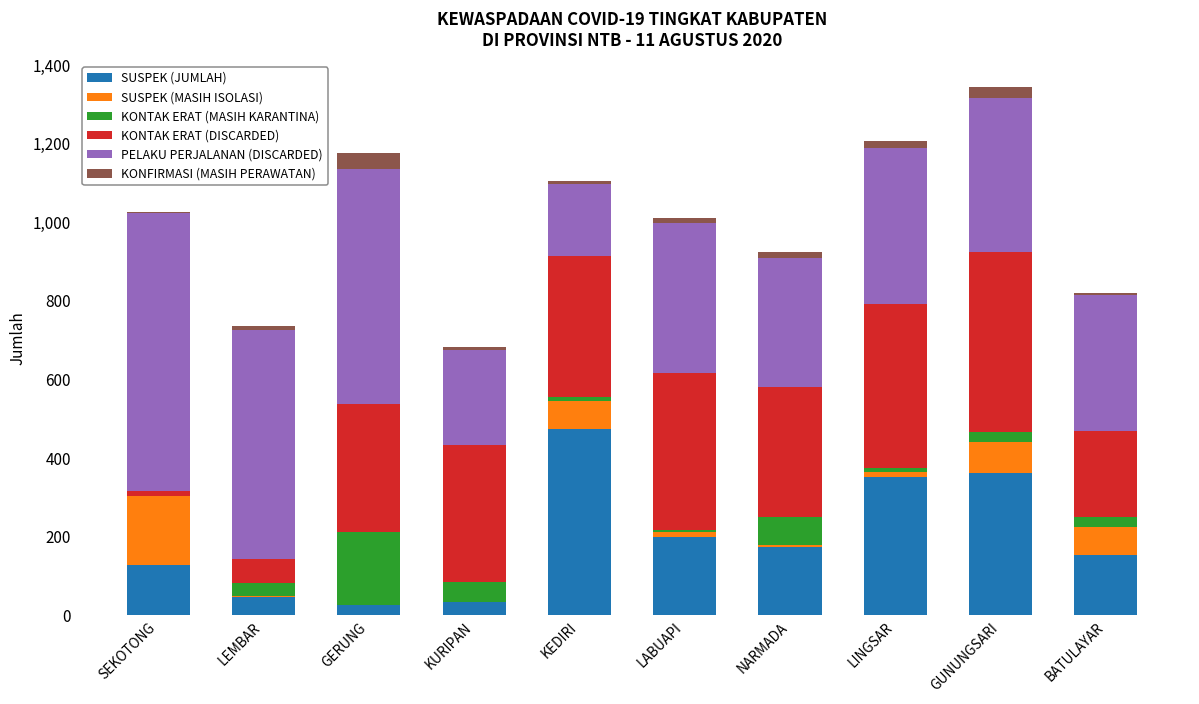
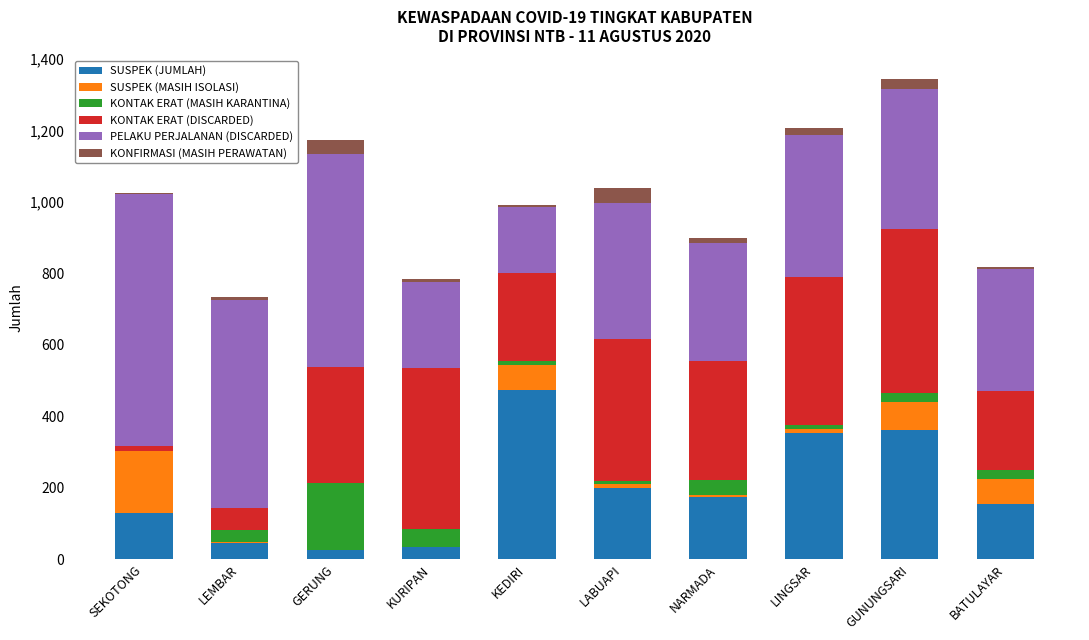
  {
    "SUSPEK (JUMLAH)": {
      "SEKOTONG": 130,
      "LEMBAR": 50,
      "GERUNG": 30,
      "KURIPAN": 30,
      "KEDIRI": 470,
      "LABUAPI": 200,
      "NARMADA": 170,
      "LINGSAR": 350,
      "GUNUNGSARI": 360,
      "BATULAYAR": 150
    },
    "SUSPEK (MASIH ISOLASI)": {
      "SEKOTONG": 180,
      "KURIPAN": 0,
      "KEDIRI": 70,
      "LABUAPI": 10,
      "LINGSAR": 10,
      "GUNUNGSARI": 80,
      "BATULAYAR": 70
    },
    "KONTAK ERAT (MASIH KARANTINA)": {
      "SEKOTONG": 0,
      "LEMBAR": 30,
      "GERUNG": 190,
      "KURIPAN": 50,
      "KEDIRI": 10,
      "LABUAPI": 10,
-     "NARMADA": 70,
+     "NARMADA": 40,
      "LINGSAR": 10,
      "GUNUNGSARI": 30,
      "BATULAYAR": 20
    },
    "KONTAK ERAT (DISCARDED)": {
      "SEKOTONG": 10,
      "LEMBAR": 60,
      "GERUNG": 330,
-     "KURIPAN": 350,
-     "KEDIRI": 360,
+     "KURIPAN": 450,
+     "KEDIRI": 250,
      "LABUAPI": 400,
      "NARMADA": 330,
      "LINGSAR": 420,
      "GUNUNGSARI": 460,
      "BATULAYAR": 220
    },
    "PELAKU PERJALANAN (DISCARDED)": {
      "SEKOTONG": 710,
      "LEMBAR": 580,
      "GERUNG": 600,
      "KURIPAN": 240,
      "KEDIRI": 180,
      "LABUAPI": 380,
      "NARMADA": 330,
      "LINGSAR": 400,
      "GUNUNGSARI": 390,
      "BATULAYAR": 340
    },
    "KONFIRMASI (MASIH PERAWATAN)": {
      "LEMBAR": 10,
      "GERUNG": 40,
      "KURIPAN": 10,
      "KEDIRI": 10,
-     "LABUAPI": 10,
+     "LABUAPI": 40,
      "NARMADA": 10,
      "LINGSAR": 20,
      "GUNUNGSARI": 30
    }
  }
